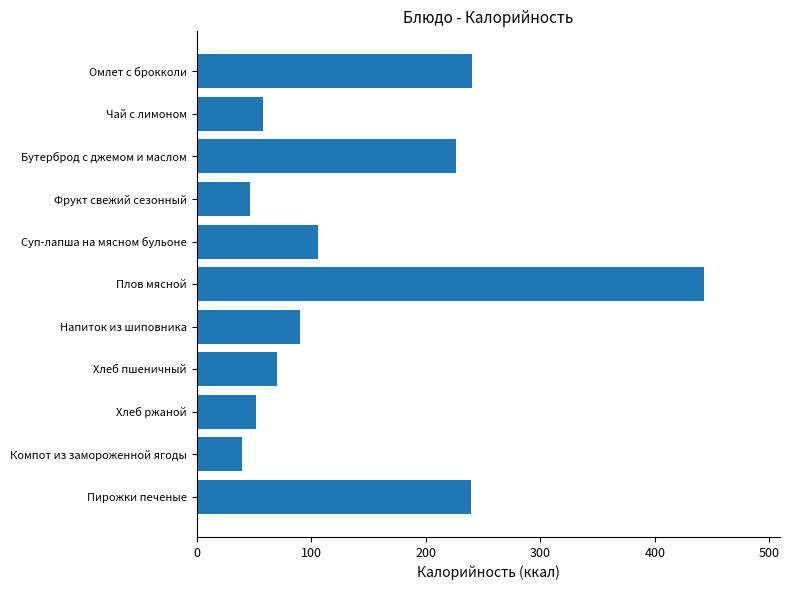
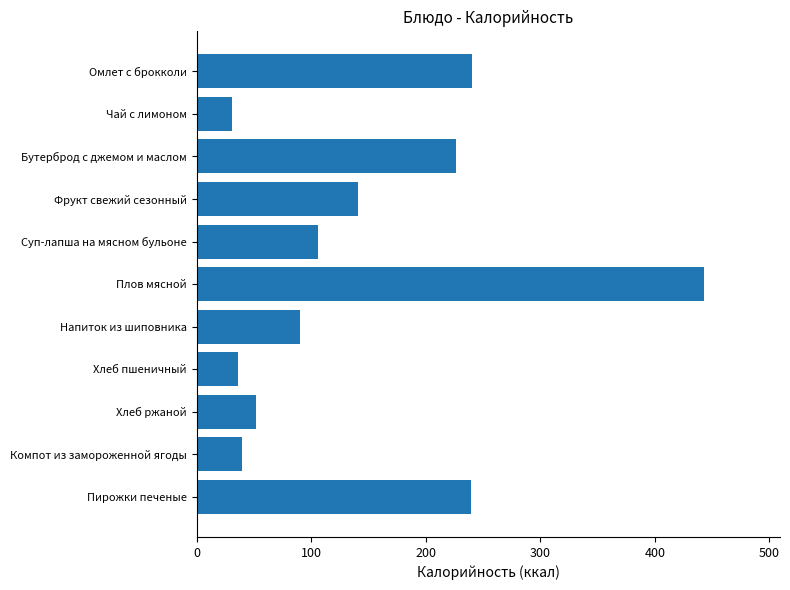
  {
    "Омлет с брокколи": 240,
-   "Чай с лимоном": 58,
+   "Чай с лимоном": 31,
    "Бутерброд с джемом и маслом": 227,
-   "Фрукт свежий сезонный": 47,
+   "Фрукт свежий сезонный": 141,
    "Суп-лапша на мясном бульоне": 106,
    "Плов мясной": 443,
    "Напиток из шиповника": 90,
-   "Хлеб пшеничный": 71,
+   "Хлеб пшеничный": 36,
    "Хлеб ржаной": 52,
    "Компот из замороженной ягоды": 40,
    "Пирожки печеные": 240
  }
